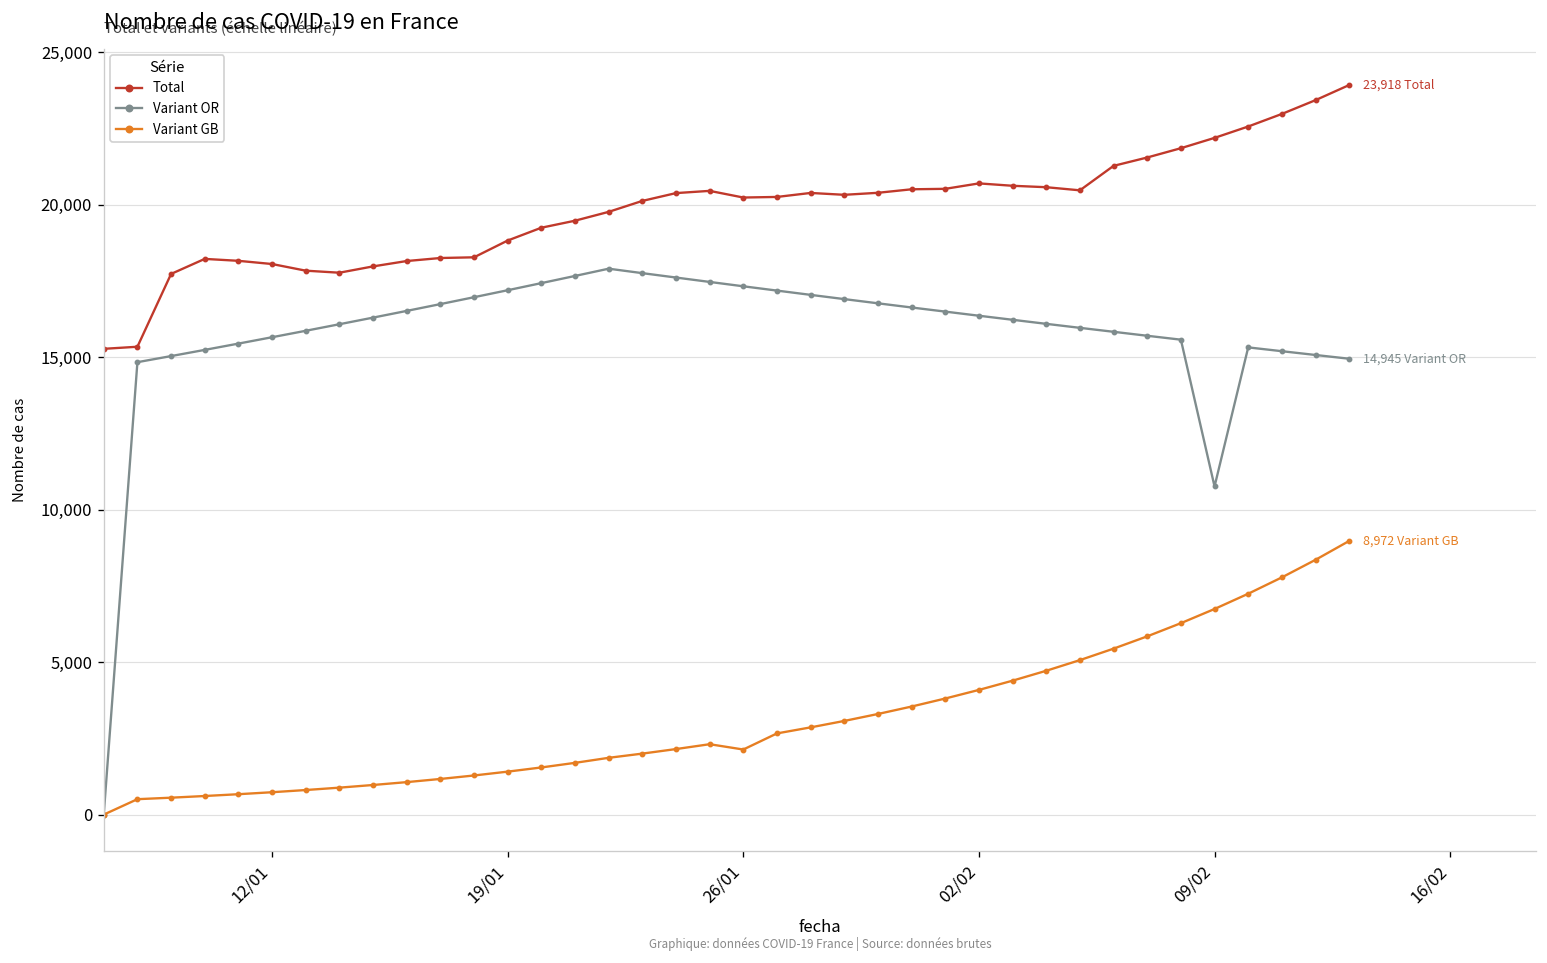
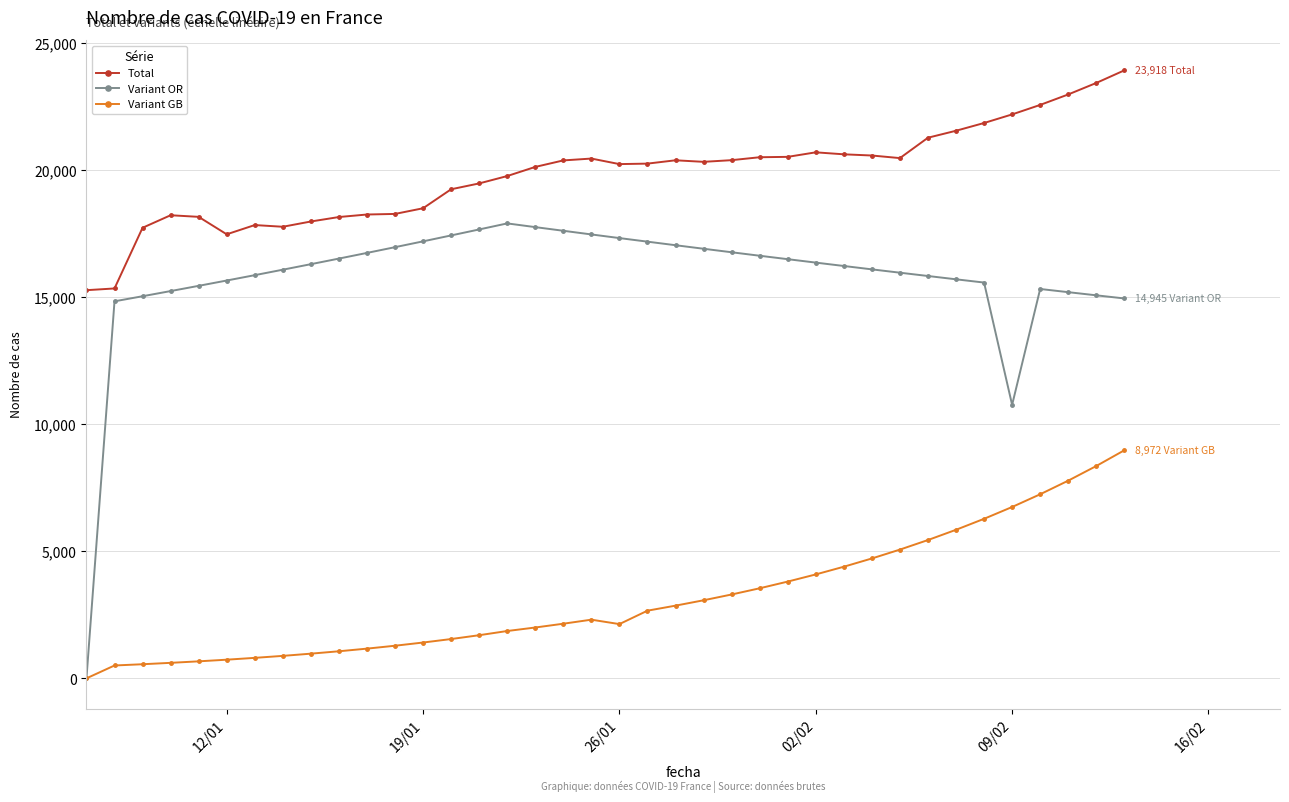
  {
    "Total": {
-     "12/01": "18,100",
-     "19/01": "18,800",
+     "12/01": "17,500",
+     "19/01": "18,500",
      "26/01": "20,200",
      "02/02": "20,700",
      "09/02": "22,200"
    },
    "Variant OR": {
      "12/01": "15,700",
      "19/01": "17,200",
      "26/01": "17,300",
      "02/02": "16,400",
      "09/02": "10,800"
    },
    "Variant GB": {
      "12/01": "700",
      "19/01": "1,400",
      "26/01": "2,100",
      "02/02": "4,100",
      "09/02": "6,700"
    }
  }
